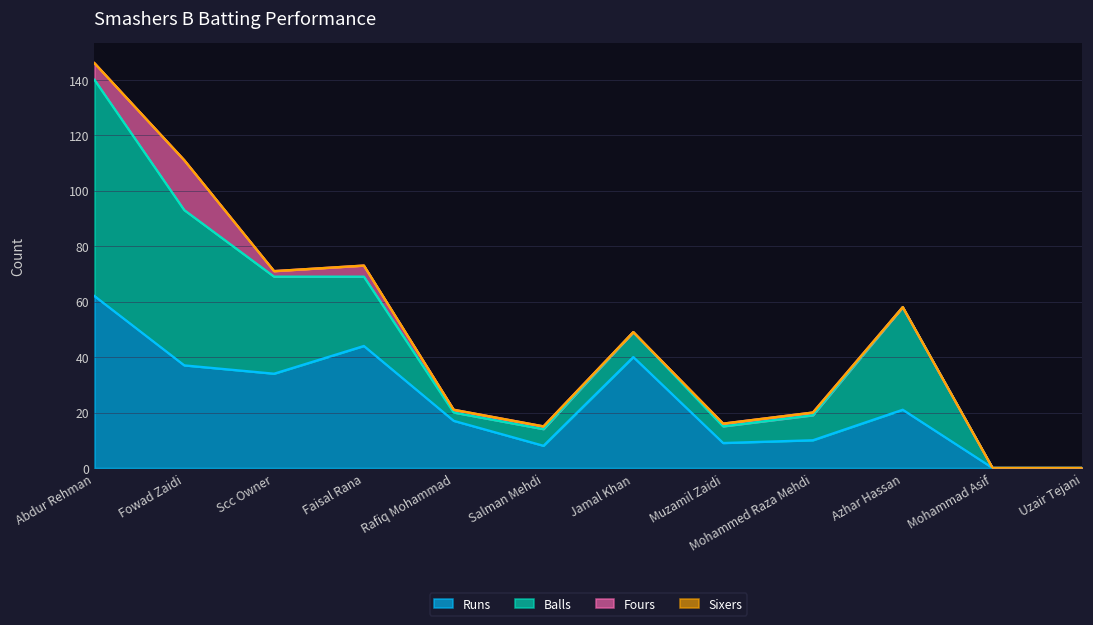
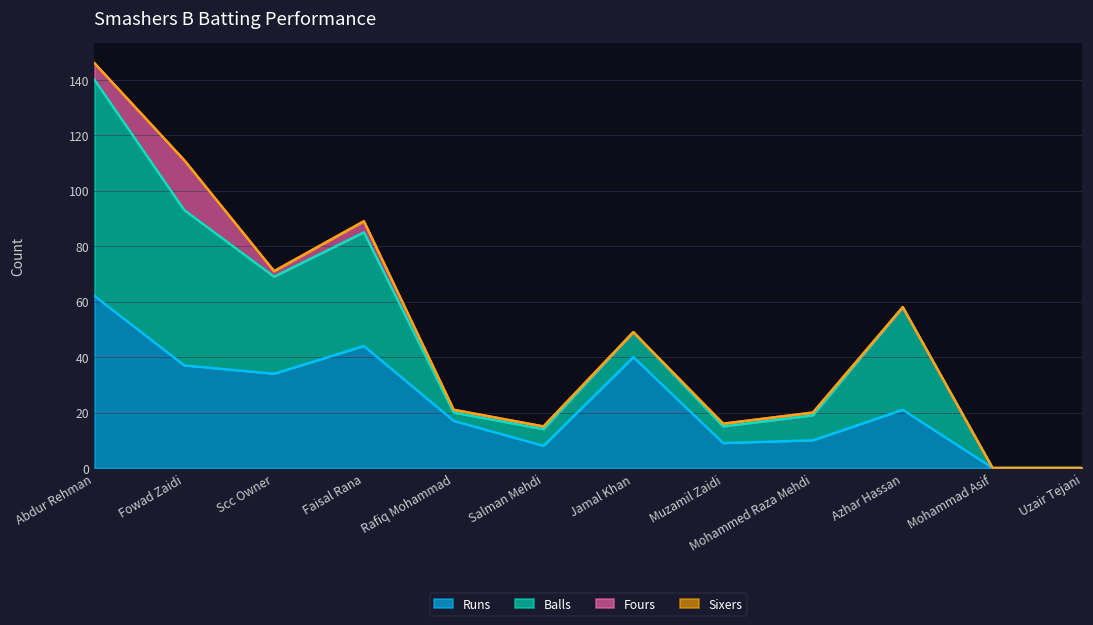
  {
    "Runs": {
      "Abdur Rehman": 62,
      "Fowad Zaidi": 37,
      "Scc Owner": 34,
      "Faisal Rana": 44,
      "Rafiq Mohammad": 17,
      "Salman Mehdi": 8,
      "Jamal Khan": 40,
      "Muzamil Zaidi": 9,
      "Mohammed Raza Mehdi": 10,
      "Azhar Hassan": 21
    },
    "Balls": {
      "Abdur Rehman": 78,
      "Fowad Zaidi": 56,
      "Scc Owner": 35,
-     "Faisal Rana": 25
+     "Faisal Rana": 41
    }
  }
